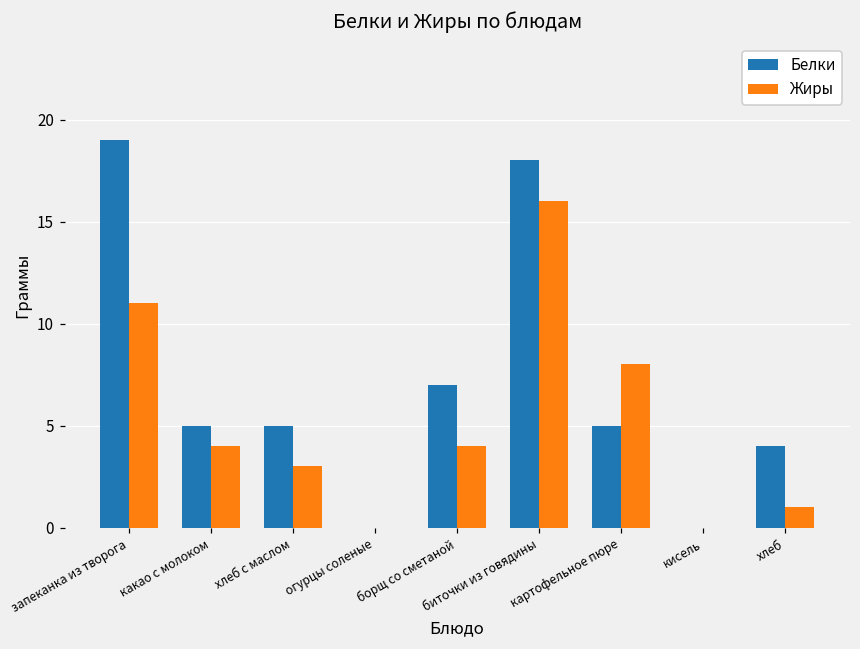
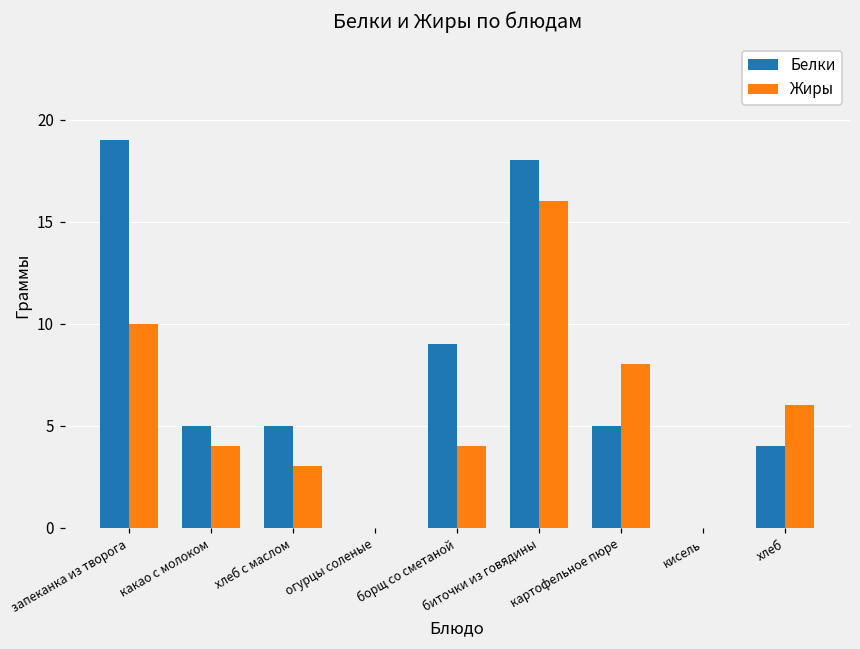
  {
    "Белки": {
      "запеканка из творога": 19,
      "какао с молоком": 5,
      "хлеб с маслом": 5,
      "огурцы соленые": 0,
-     "борщ со сметаной": 7,
+     "борщ со сметаной": 9,
      "биточки из говядины": 18,
      "картофельное пюре": 5,
      "кисель": 0,
      "хлеб": 4
    },
    "Жиры": {
-     "запеканка из творога": 11,
+     "запеканка из творога": 10,
      "какао с молоком": 4,
      "хлеб с маслом": 3,
      "огурцы соленые": 0,
      "борщ со сметаной": 4,
      "биточки из говядины": 16,
      "картофельное пюре": 8,
      "кисель": 0,
-     "хлеб": 1
+     "хлеб": 6
    }
  }
